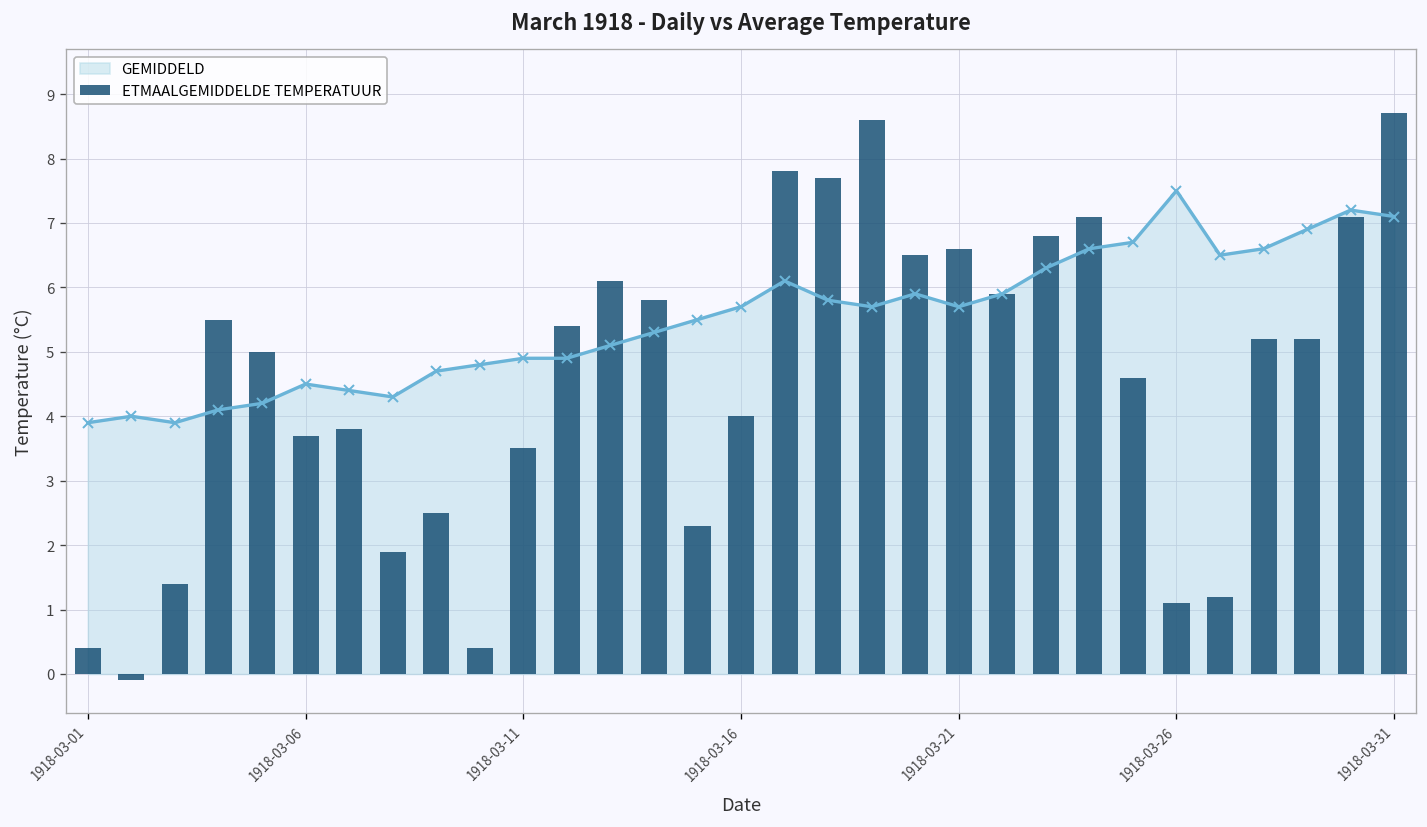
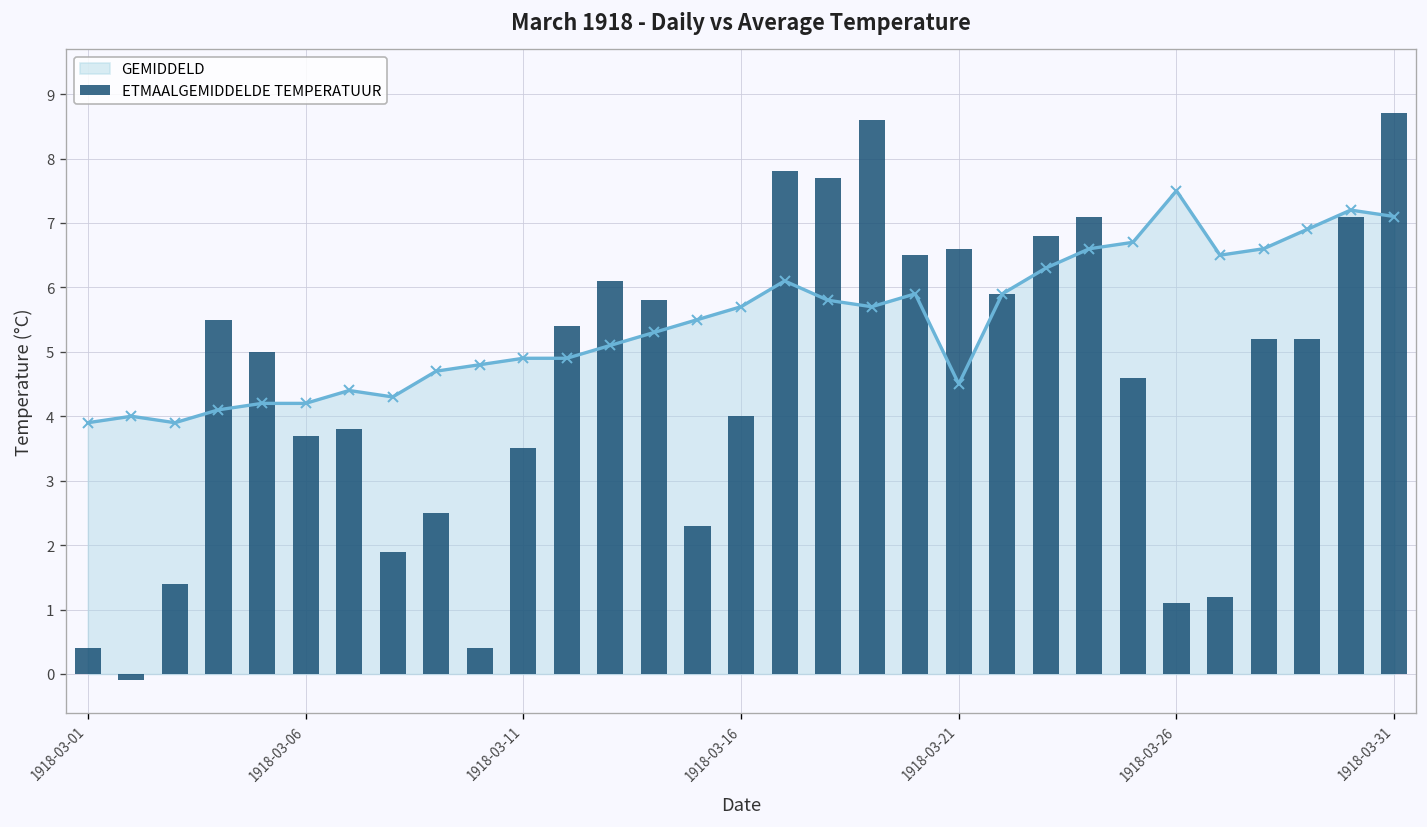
  {
    "GEMIDDELD": {
      "1918-03-01": 3.9,
-     "1918-03-06": 4.5,
+     "1918-03-06": 4.2,
      "1918-03-11": 4.9,
      "1918-03-16": 5.7,
-     "1918-03-21": 5.7,
+     "1918-03-21": 4.5,
      "1918-03-26": 7.5,
      "1918-03-31": 7.1
    },
    "ETMAALGEMIDDELDE TEMPERATUUR": {
      "1918-03-01": 0.4,
      "1918-03-06": 3.7,
      "1918-03-11": 3.5,
      "1918-03-16": 4.0,
      "1918-03-21": 6.6,
      "1918-03-26": 1.1,
      "1918-03-31": 8.7
    }
  }
